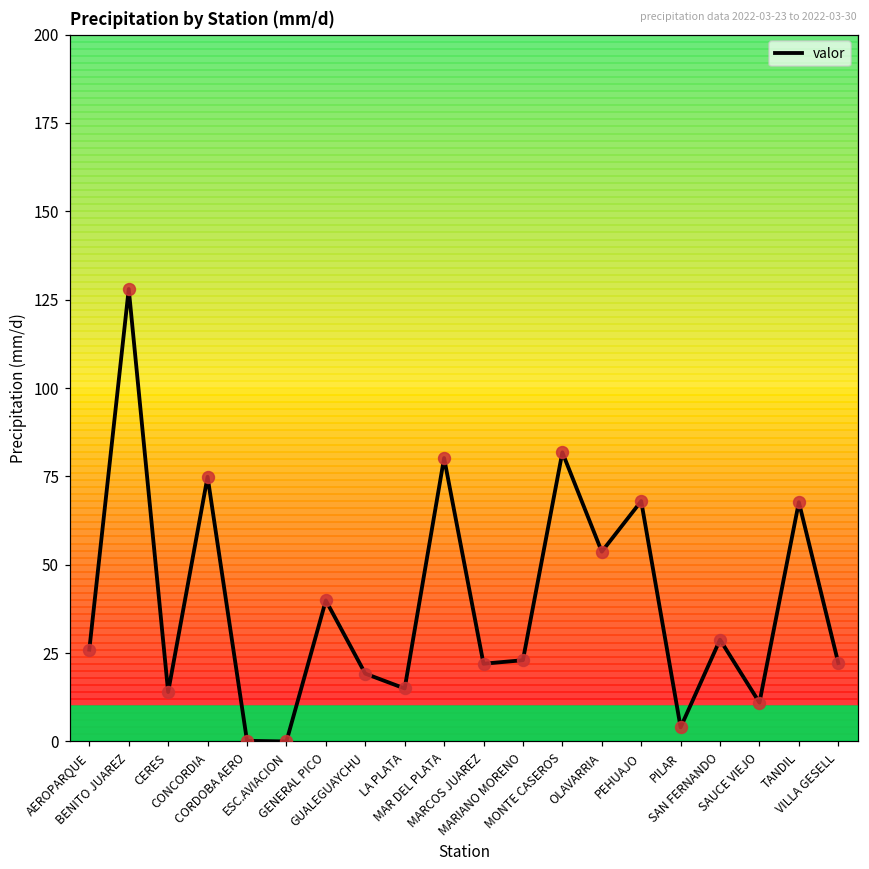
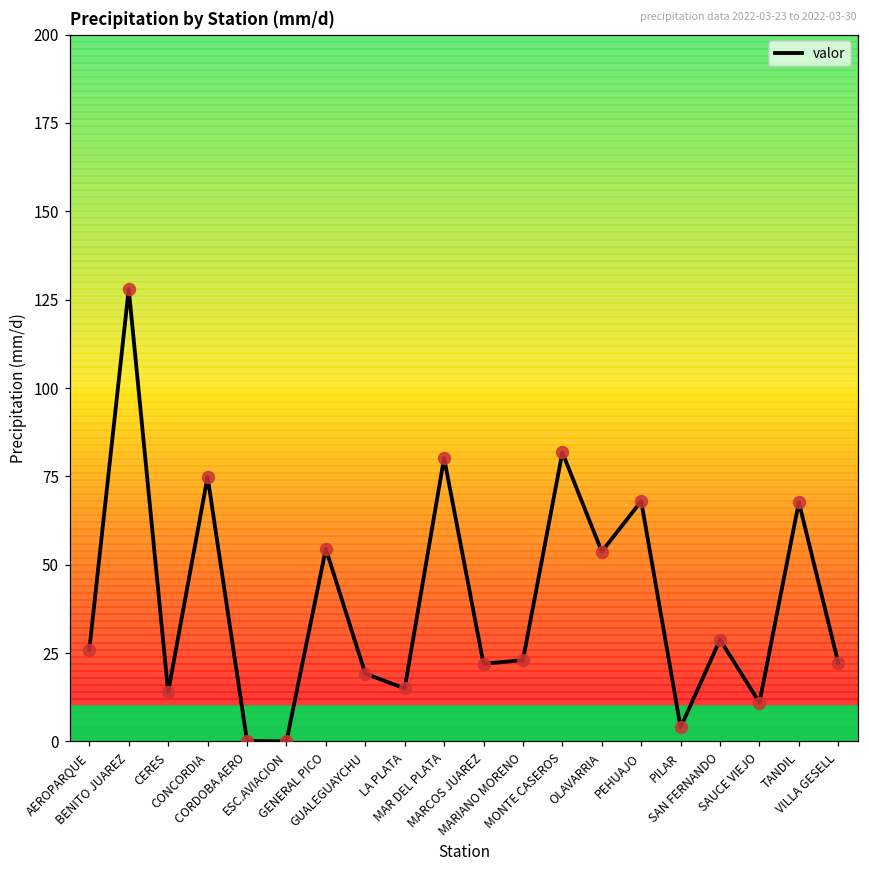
  {
    "AEROPARQUE": 26,
    "BENITO JUAREZ": 128,
    "CERES": 14,
    "CONCORDIA": 75,
    "CORDOBA AERO": 0,
    "ESC.AVIACION": 0,
-   "GENERAL PICO": 40,
+   "GENERAL PICO": 55,
    "GUALEGUAYCHU": 19,
    "LA PLATA": 15,
    "MAR DEL PLATA": 80,
    "MARCOS JUAREZ": 22,
    "MARIANO MORENO": 23,
    "MONTE CASEROS": 82,
    "OLAVARRIA": 54,
    "PEHUAJO": 68,
    "PILAR": 4,
    "SAN FERNANDO": 29,
    "SAUCE VIEJO": 11,
    "TANDIL": 68,
    "VILLA GESELL": 22
  }
